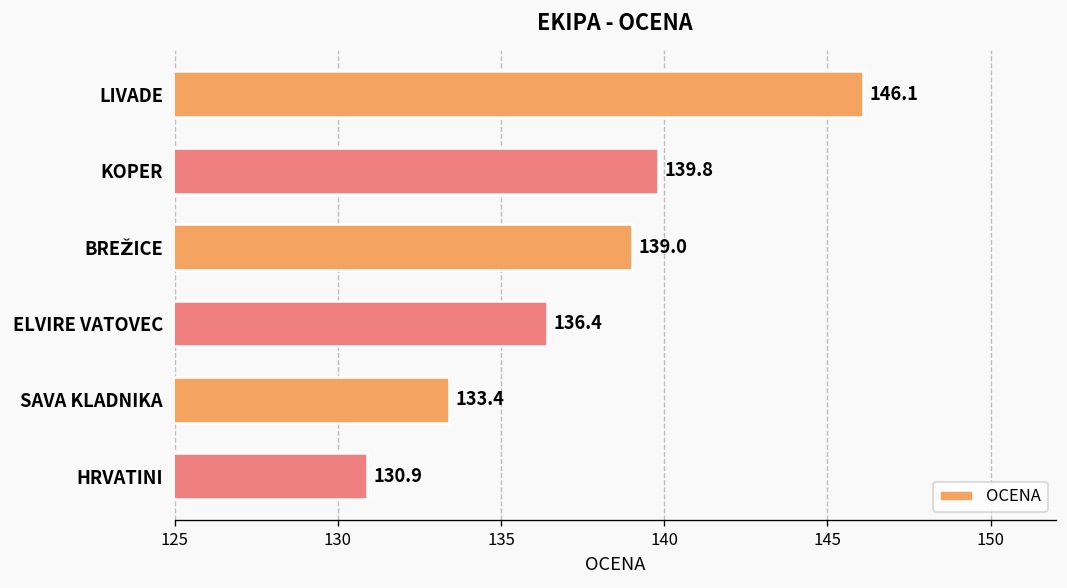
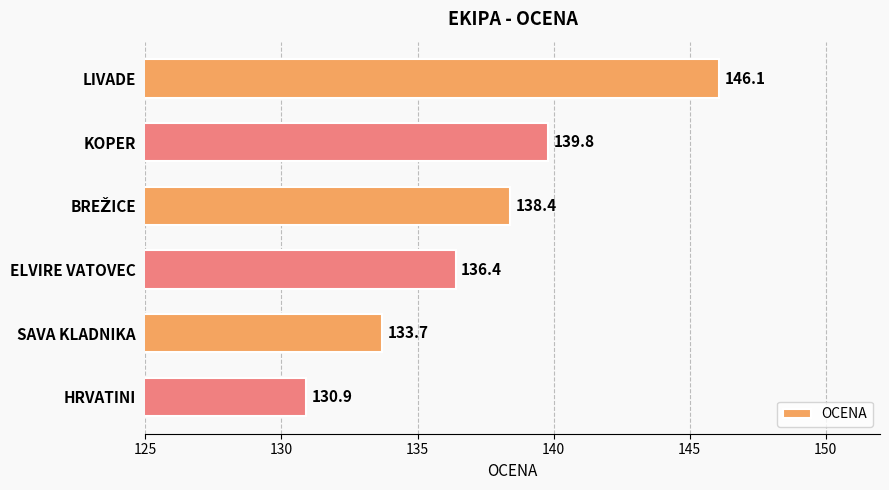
  {
    "LIVADE": 146.1,
    "KOPER": 139.8,
-   "BREŽICE": 139.0,
+   "BREŽICE": 138.4,
    "ELVIRE VATOVEC": 136.4,
-   "SAVA KLADNIKA": 133.4,
+   "SAVA KLADNIKA": 133.7,
    "HRVATINI": 130.9
  }
